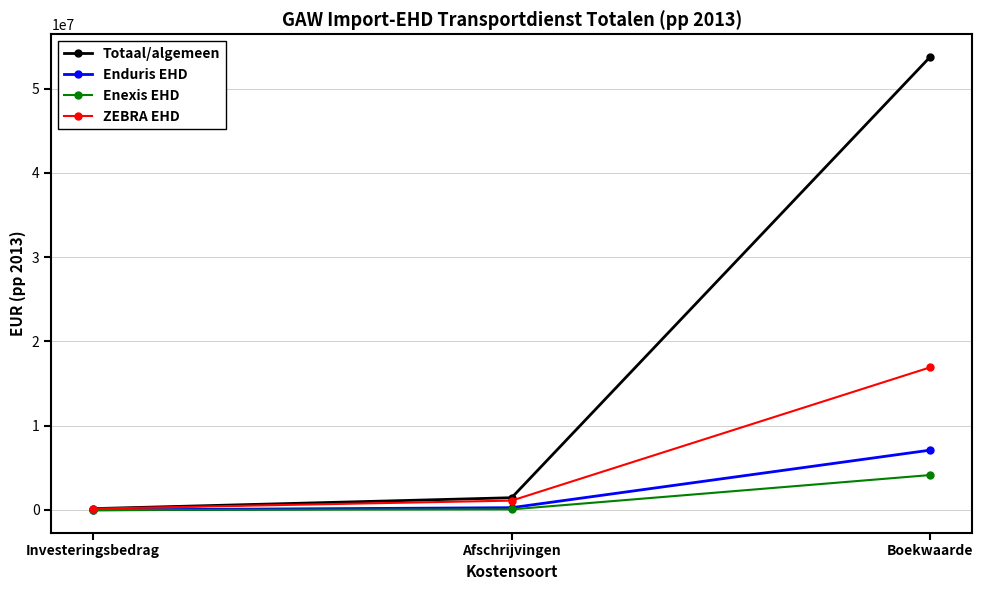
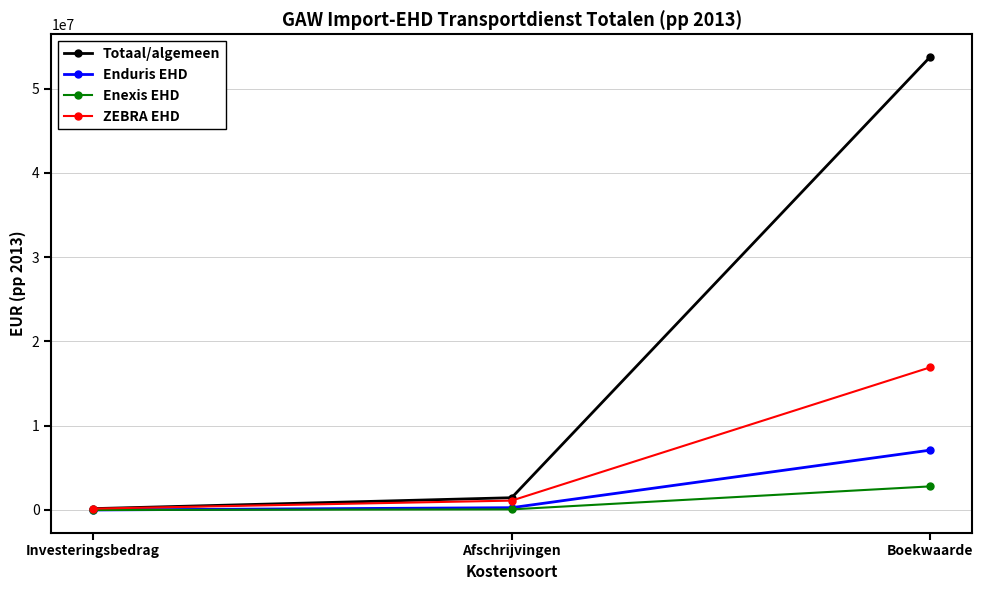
  {
    "Totaal/algemeen": {
      "Afschrijvingen": 1000000,
      "Boekwaarde": 54000000
    },
    "Enduris EHD": {
      "Boekwaarde": 7000000
    },
    "Enexis EHD": {
-     "Boekwaarde": 4000000
+     "Boekwaarde": 3000000
    },
    "ZEBRA EHD": {
      "Afschrijvingen": 1000000,
      "Boekwaarde": 17000000
    }
  }
